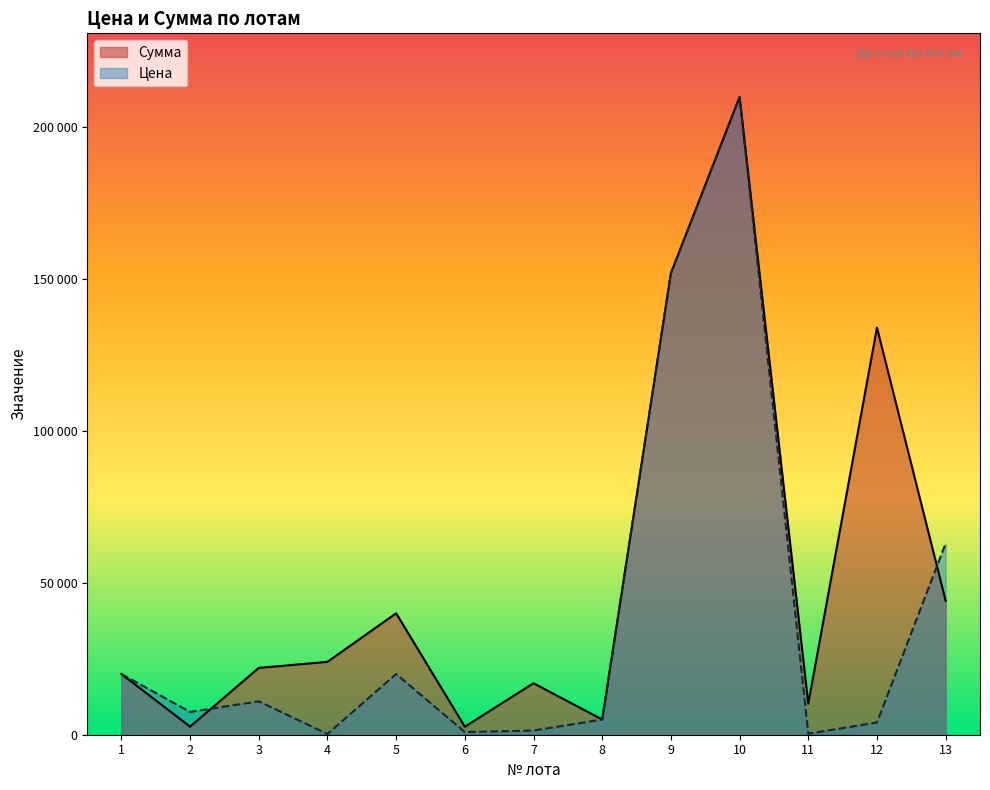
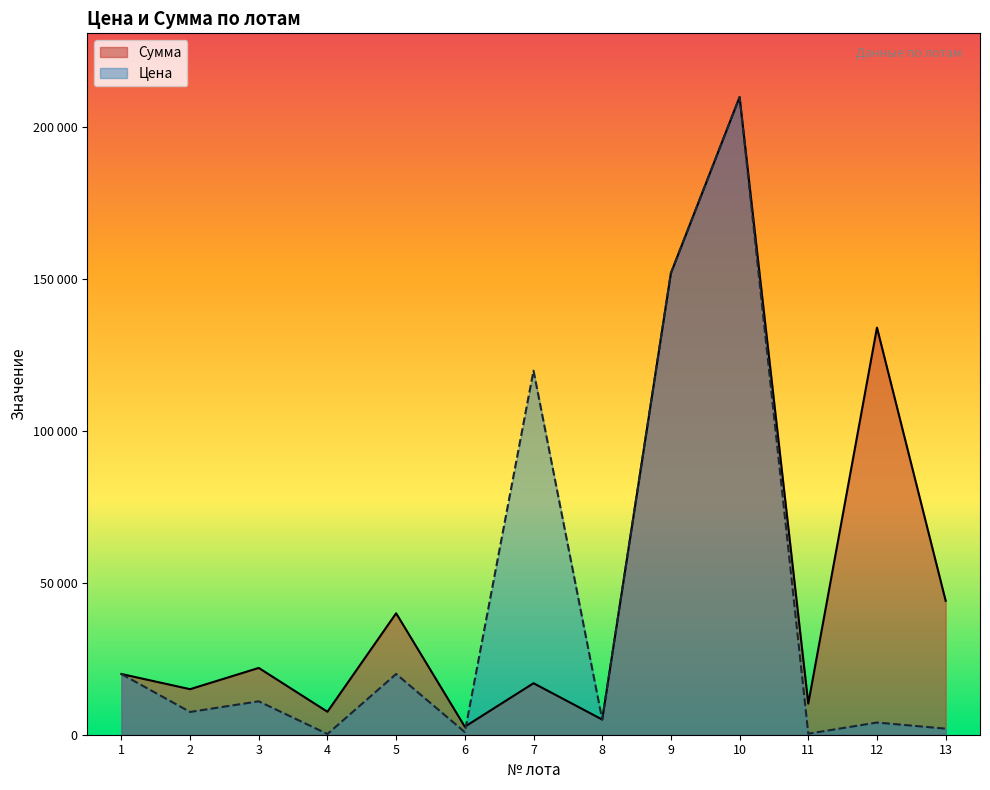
  {
    "Сумма": {
-     "2": 3000,
+     "2": 15000,
      "3": 22000,
-     "4": 24000,
+     "4": 8000,
      "5": 40000,
      "6": 3000,
      "7": 17000,
      "11": 10000,
      "12": 134000,
      "13": 44000
    },
    "Цена": {
      "2": 8000,
      "3": 11000,
      "4": 0,
      "5": 20000,
      "6": 1000,
-     "7": 1000,
+     "7": 120000,
      "11": 0,
      "12": 4000,
-     "13": 63000
+     "13": 2000
    }
  }
